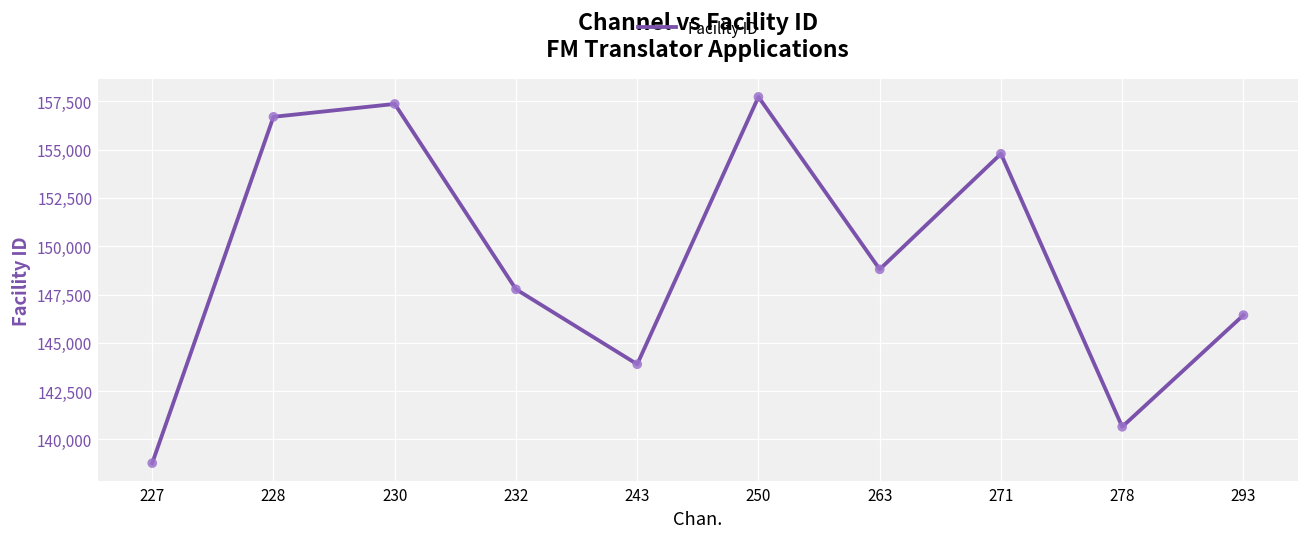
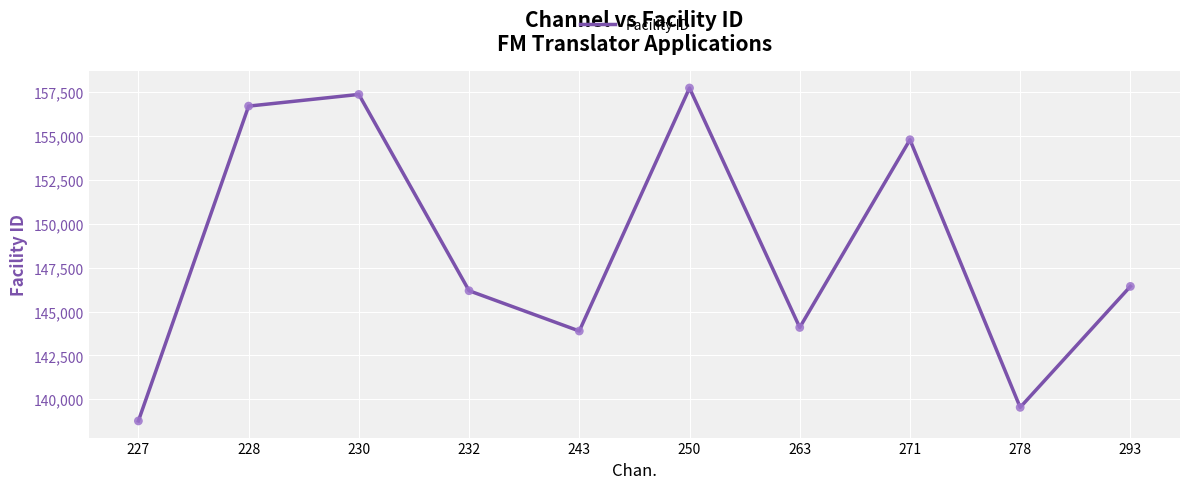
  {
    "227": "138,800",
    "228": "156,700",
    "230": "157,400",
-   "232": "147,800",
+   "232": "146,200",
    "243": "143,900",
    "250": "157,700",
-   "263": "148,800",
+   "263": "144,100",
    "271": "154,800",
-   "278": "140,700",
+   "278": "139,500",
    "293": "146,400"
  }
